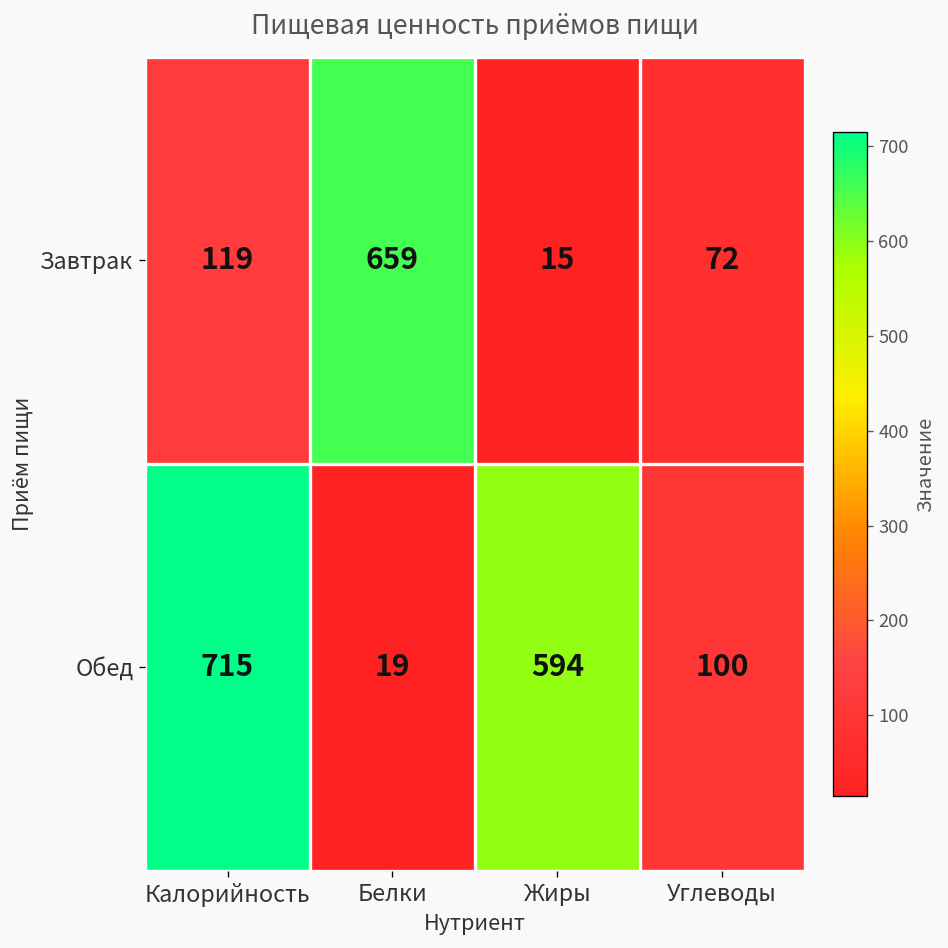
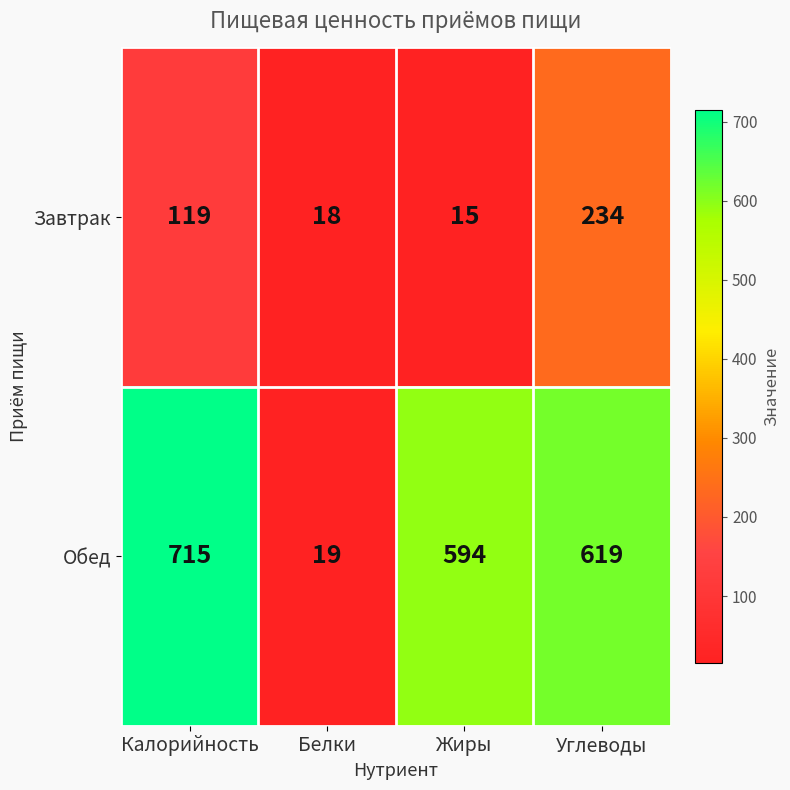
  {
    "Завтрак": {
      "Калорийность": 119,
-     "Белки": 659,
+     "Белки": 18,
      "Жиры": 15,
-     "Углеводы": 72
+     "Углеводы": 234
    },
    "Обед": {
      "Калорийность": 715,
      "Белки": 19,
      "Жиры": 594,
-     "Углеводы": 100
+     "Углеводы": 619
    }
  }
